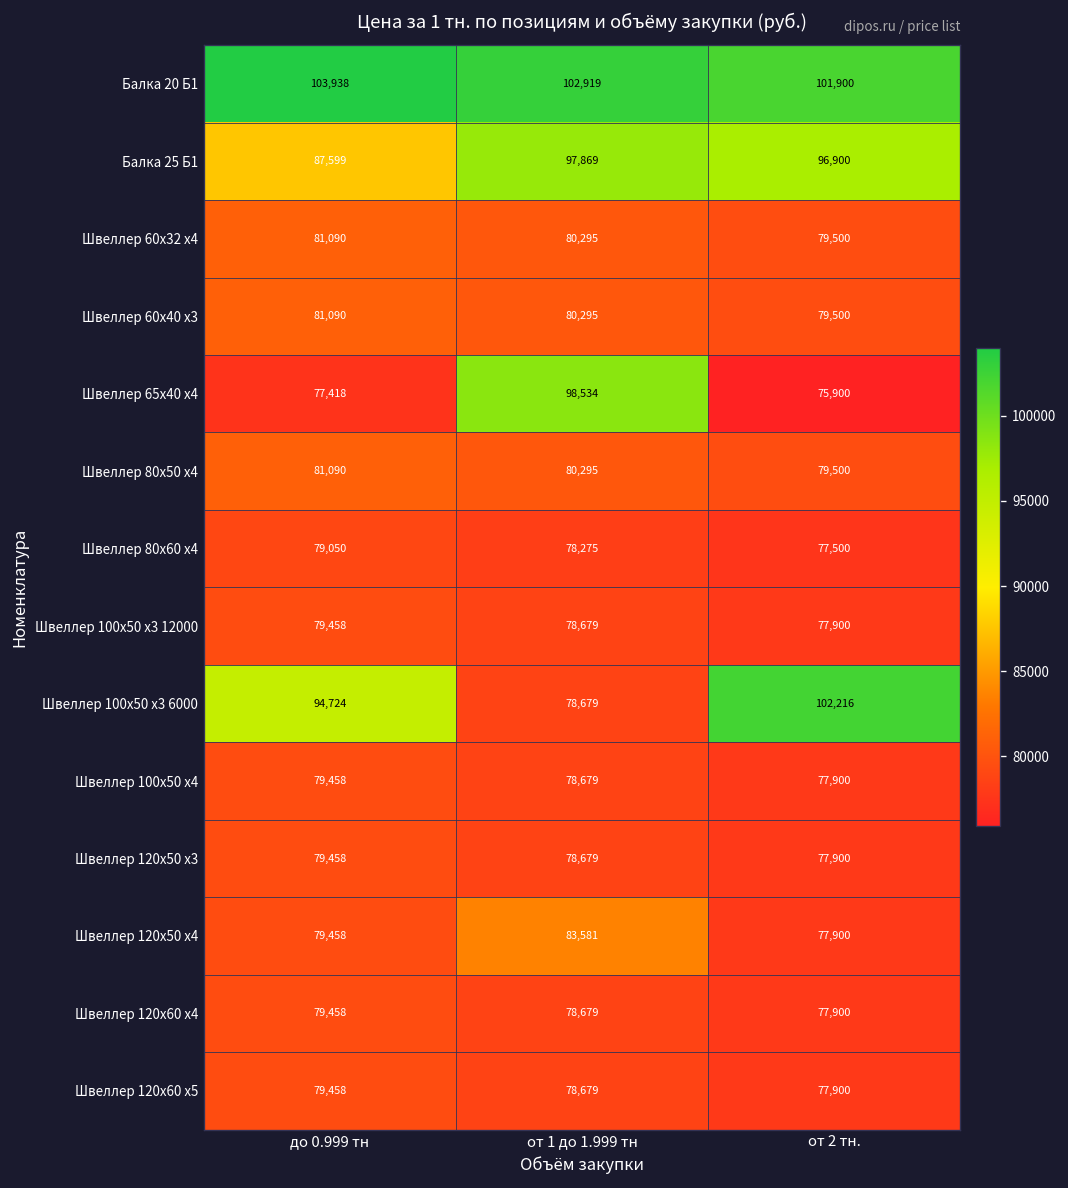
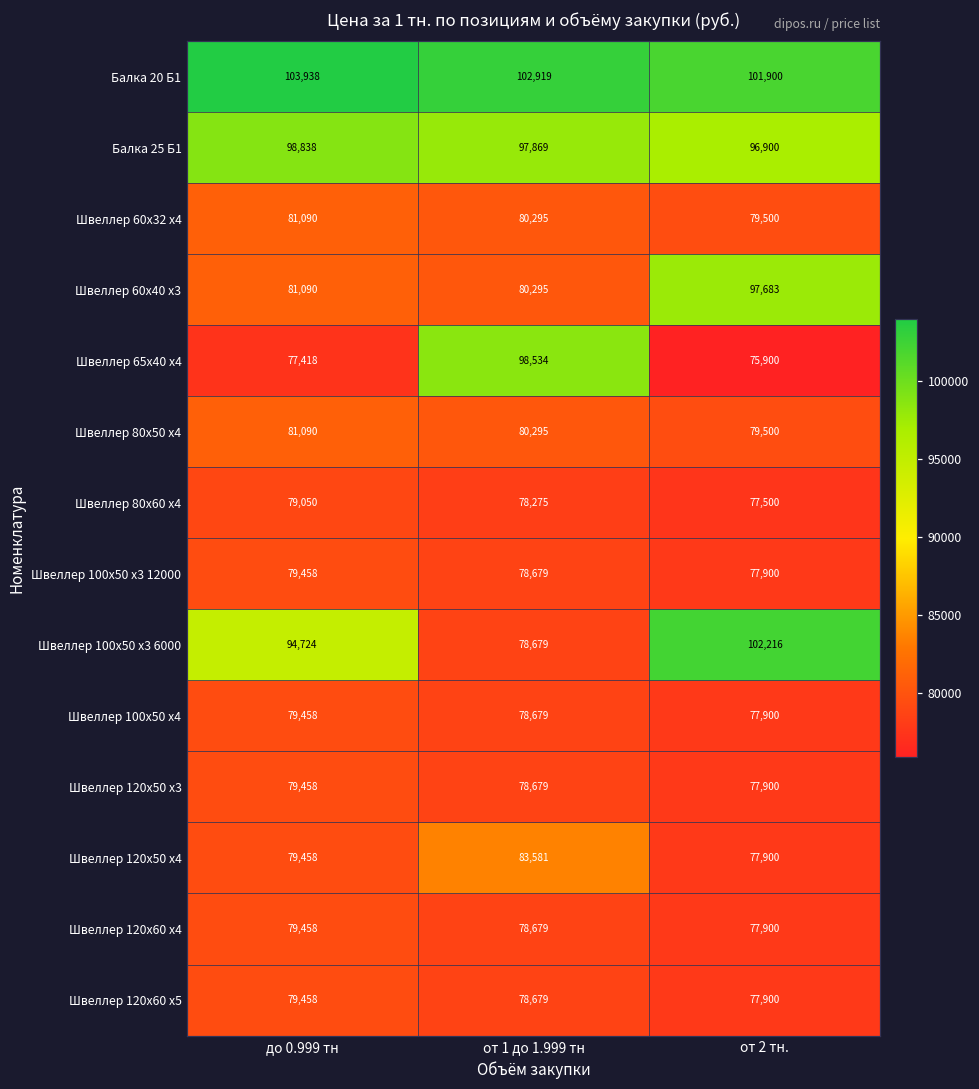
  {
    "Балка 20 Б1": {
      "до 0.999 тн": "103,938",
      "от 1 до 1.999 тн": "102,919",
      "от 2 тн.": "101,900"
    },
    "Балка 25 Б1": {
-     "до 0.999 тн": "87,599",
+     "до 0.999 тн": "98,838",
      "от 1 до 1.999 тн": "97,869",
      "от 2 тн.": "96,900"
    },
    "Швеллер 60х32 х4": {
      "до 0.999 тн": "81,090",
      "от 1 до 1.999 тн": "80,295",
      "от 2 тн.": "79,500"
    },
    "Швеллер 60х40 х3": {
      "до 0.999 тн": "81,090",
      "от 1 до 1.999 тн": "80,295",
-     "от 2 тн.": "79,500"
+     "от 2 тн.": "97,683"
    },
    "Швеллер 65х40 х4": {
      "до 0.999 тн": "77,418",
      "от 1 до 1.999 тн": "98,534",
      "от 2 тн.": "75,900"
    },
    "Швеллер 80х50 х4": {
      "до 0.999 тн": "81,090",
      "от 1 до 1.999 тн": "80,295",
      "от 2 тн.": "79,500"
    },
    "Швеллер 80х60 х4": {
      "до 0.999 тн": "79,050",
      "от 1 до 1.999 тн": "78,275",
      "от 2 тн.": "77,500"
    },
    "Швеллер 100х50 х3 12000": {
      "до 0.999 тн": "79,458",
      "от 1 до 1.999 тн": "78,679",
      "от 2 тн.": "77,900"
    },
    "Швеллер 100х50 х3 6000": {
      "до 0.999 тн": "94,724",
      "от 1 до 1.999 тн": "78,679",
      "от 2 тн.": "102,216"
    },
    "Швеллер 100х50 х4": {
      "до 0.999 тн": "79,458",
      "от 1 до 1.999 тн": "78,679",
      "от 2 тн.": "77,900"
    },
    "Швеллер 120х50 х3": {
      "до 0.999 тн": "79,458",
      "от 1 до 1.999 тн": "78,679",
      "от 2 тн.": "77,900"
    },
    "Швеллер 120х50 х4": {
      "до 0.999 тн": "79,458",
      "от 1 до 1.999 тн": "83,581",
      "от 2 тн.": "77,900"
    },
    "Швеллер 120х60 х4": {
      "до 0.999 тн": "79,458",
      "от 1 до 1.999 тн": "78,679",
      "от 2 тн.": "77,900"
    },
    "Швеллер 120х60 х5": {
      "до 0.999 тн": "79,458",
      "от 1 до 1.999 тн": "78,679",
      "от 2 тн.": "77,900"
    }
  }
